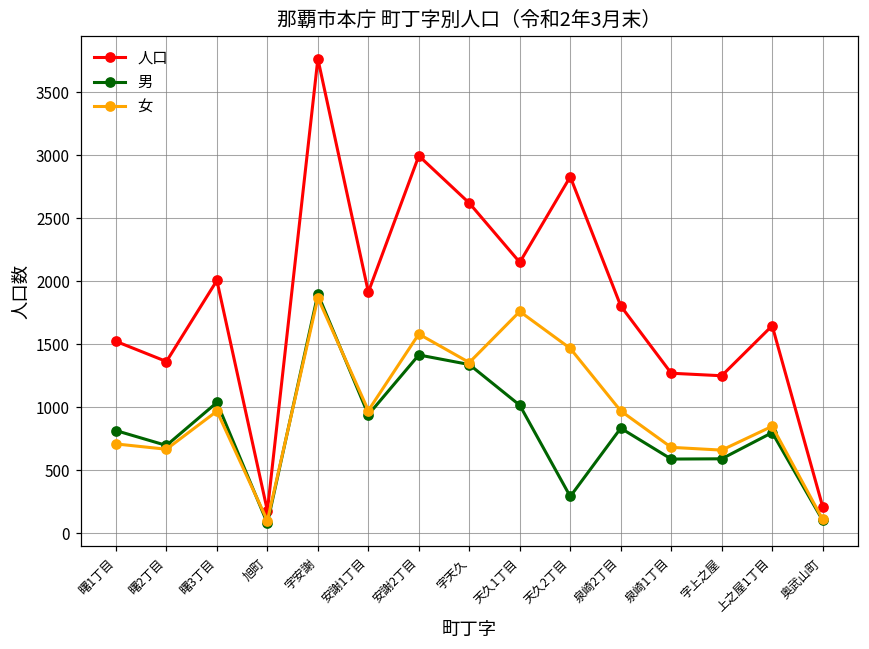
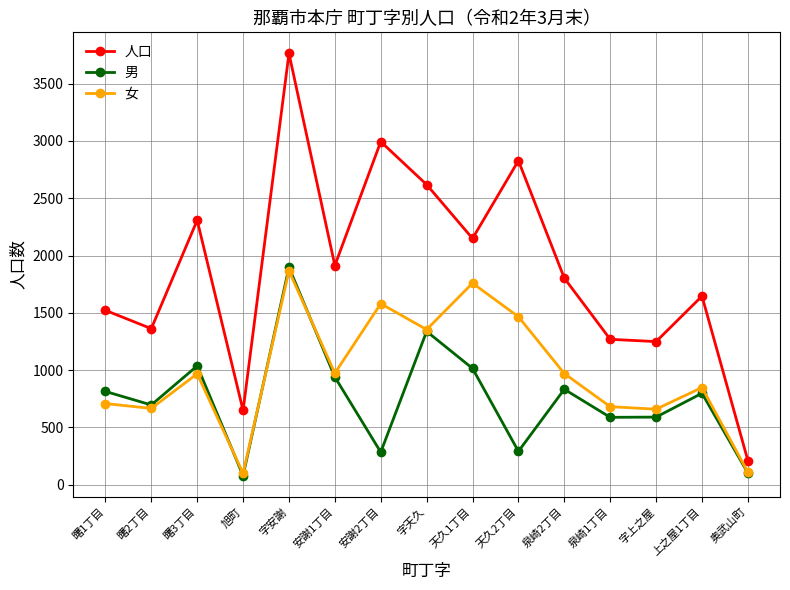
  {
    "人口": {
      "曙1丁目": 1520,
      "曙2丁目": 1360,
-     "曙3丁目": 2010,
-     "旭町": 180,
+     "曙3丁目": 2310,
+     "旭町": 650,
      "字安謝": 3760,
      "安謝1丁目": 1910,
      "安謝2丁目": 2990,
      "字天久": 2620,
      "天久1丁目": 2150,
      "天久2丁目": 2830,
      "泉崎2丁目": 1800,
      "泉崎1丁目": 1270,
      "字上之屋": 1250,
      "上之屋1丁目": 1650,
      "奥武山町": 210
    },
    "男": {
      "曙1丁目": 810,
      "曙2丁目": 700,
      "曙3丁目": 1040,
      "字安謝": 1900,
      "安謝1丁目": 940,
-     "安謝2丁目": 1410,
+     "安謝2丁目": 280,
      "天久1丁目": 1020,
      "天久2丁目": 290,
      "泉崎2丁目": 830,
      "泉崎1丁目": 590,
      "字上之屋": 590,
      "上之屋1丁目": 800
    },
    "女": {
      "曙1丁目": 710,
      "曙2丁目": 670,
      "曙3丁目": 970,
      "字安謝": 1870,
      "安謝1丁目": 970,
      "安謝2丁目": 1580,
      "天久1丁目": 1760,
      "天久2丁目": 1470,
      "泉崎2丁目": 970,
      "泉崎1丁目": 680,
      "字上之屋": 660,
      "上之屋1丁目": 850
    }
  }
